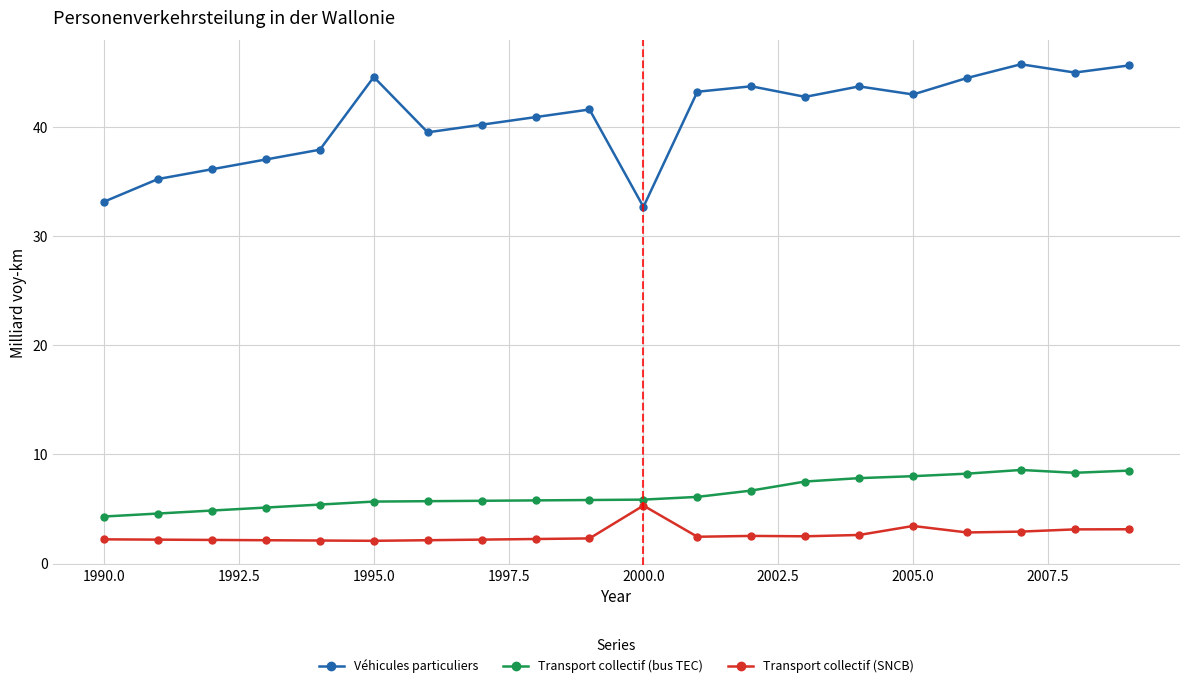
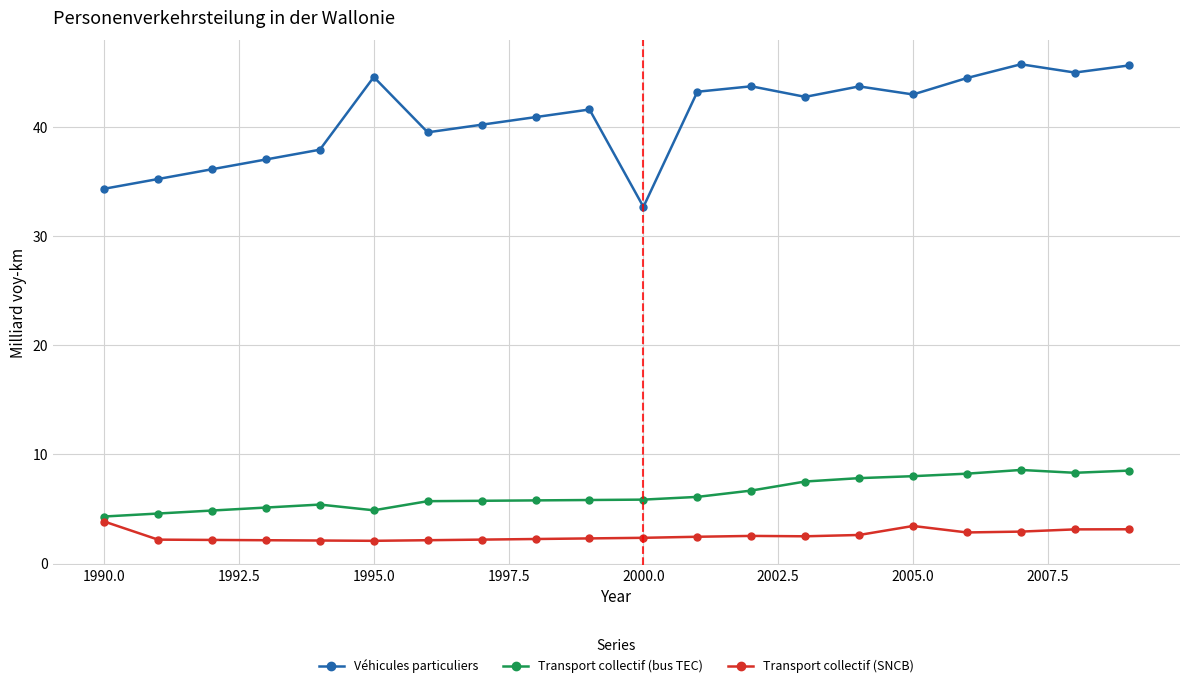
  {
    "Véhicules particuliers": {
-     "1990.0": 33.2,
+     "1990.0": 34.4,
      "1995.0": 44.6,
      "2000.0": 32.7,
      "2005.0": 43.0
    },
    "Transport collectif (bus TEC)": {
      "1990.0": 4.3,
-     "1995.0": 5.7,
+     "1995.0": 4.9,
      "2000.0": 5.9,
      "2005.0": 8.0
    },
    "Transport collectif (SNCB)": {
-     "1990.0": 2.2,
+     "1990.0": 3.9,
      "1995.0": 2.1,
-     "2000.0": 5.3,
+     "2000.0": 2.4,
      "2005.0": 3.4
    }
  }
